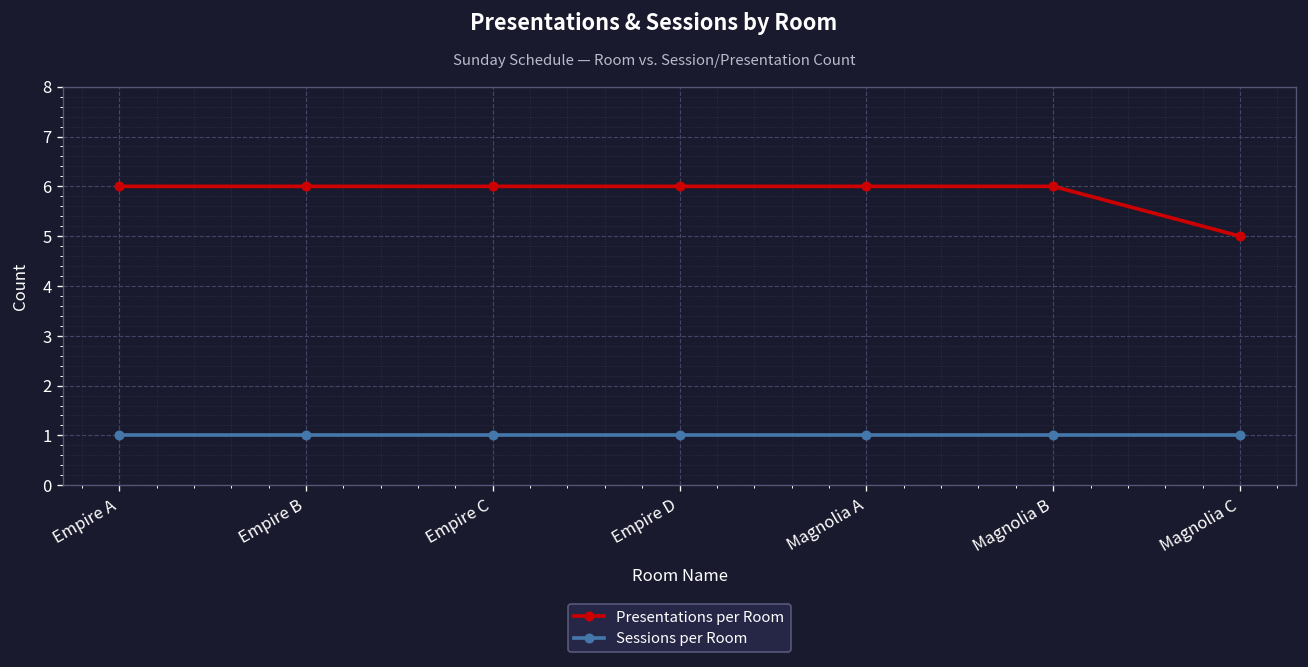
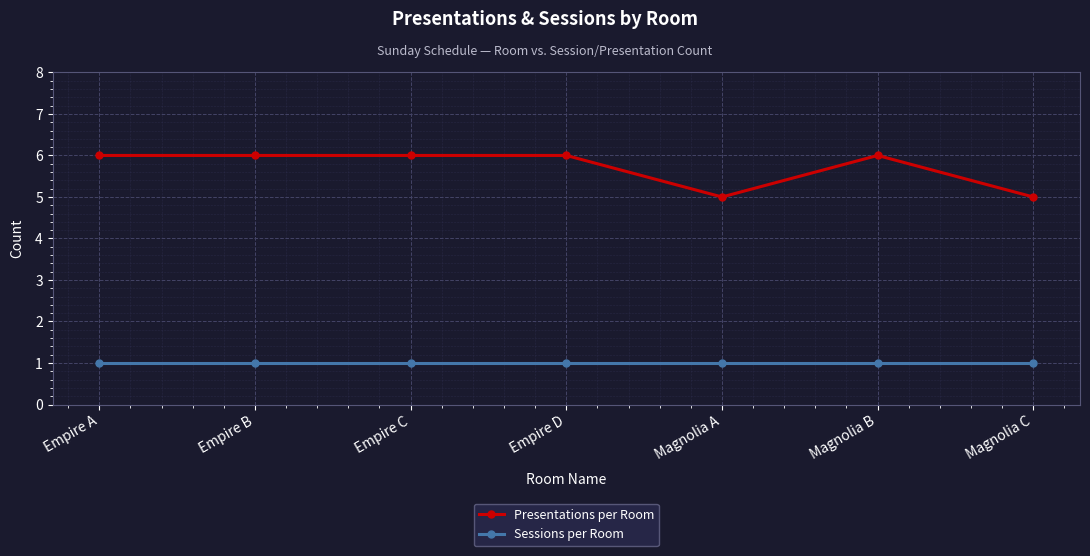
  {
    "Presentations per Room": {
      "Empire A": 6,
      "Empire B": 6,
      "Empire C": 6,
      "Empire D": 6,
-     "Magnolia A": 6,
+     "Magnolia A": 5,
      "Magnolia B": 6,
      "Magnolia C": 5
    },
    "Sessions per Room": {
      "Empire A": 1,
      "Empire B": 1,
      "Empire C": 1,
      "Empire D": 1,
      "Magnolia A": 1,
      "Magnolia B": 1,
      "Magnolia C": 1
    }
  }
